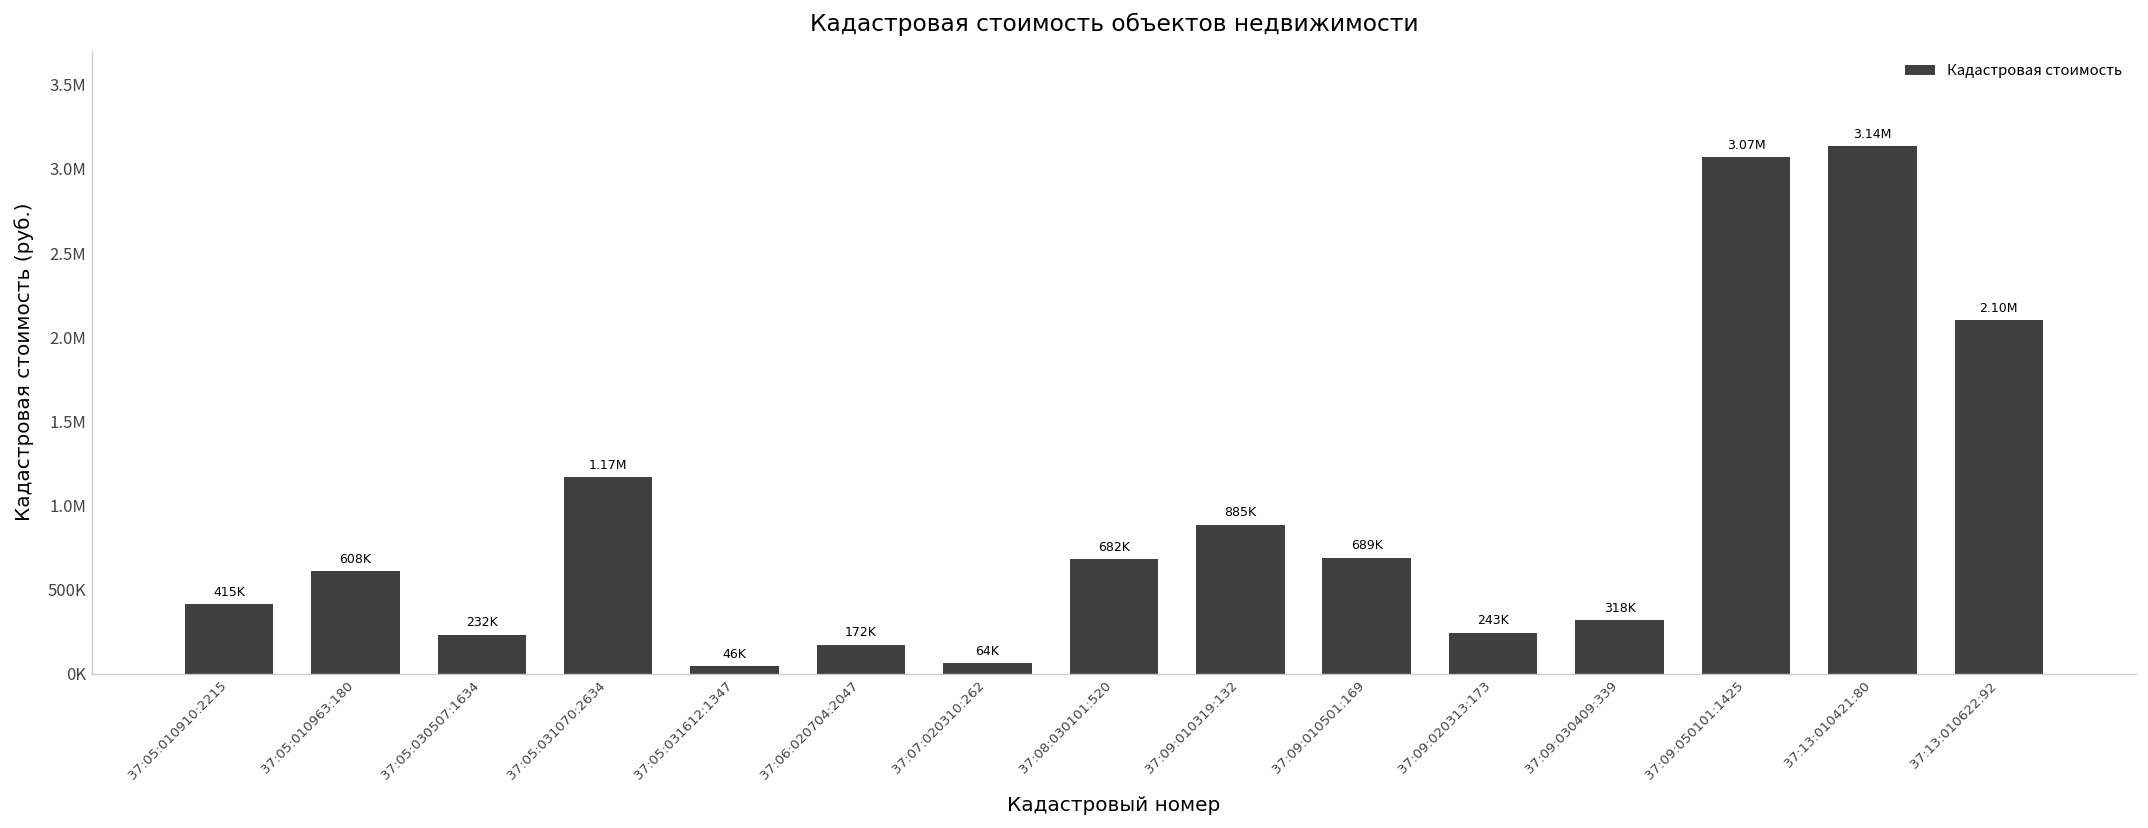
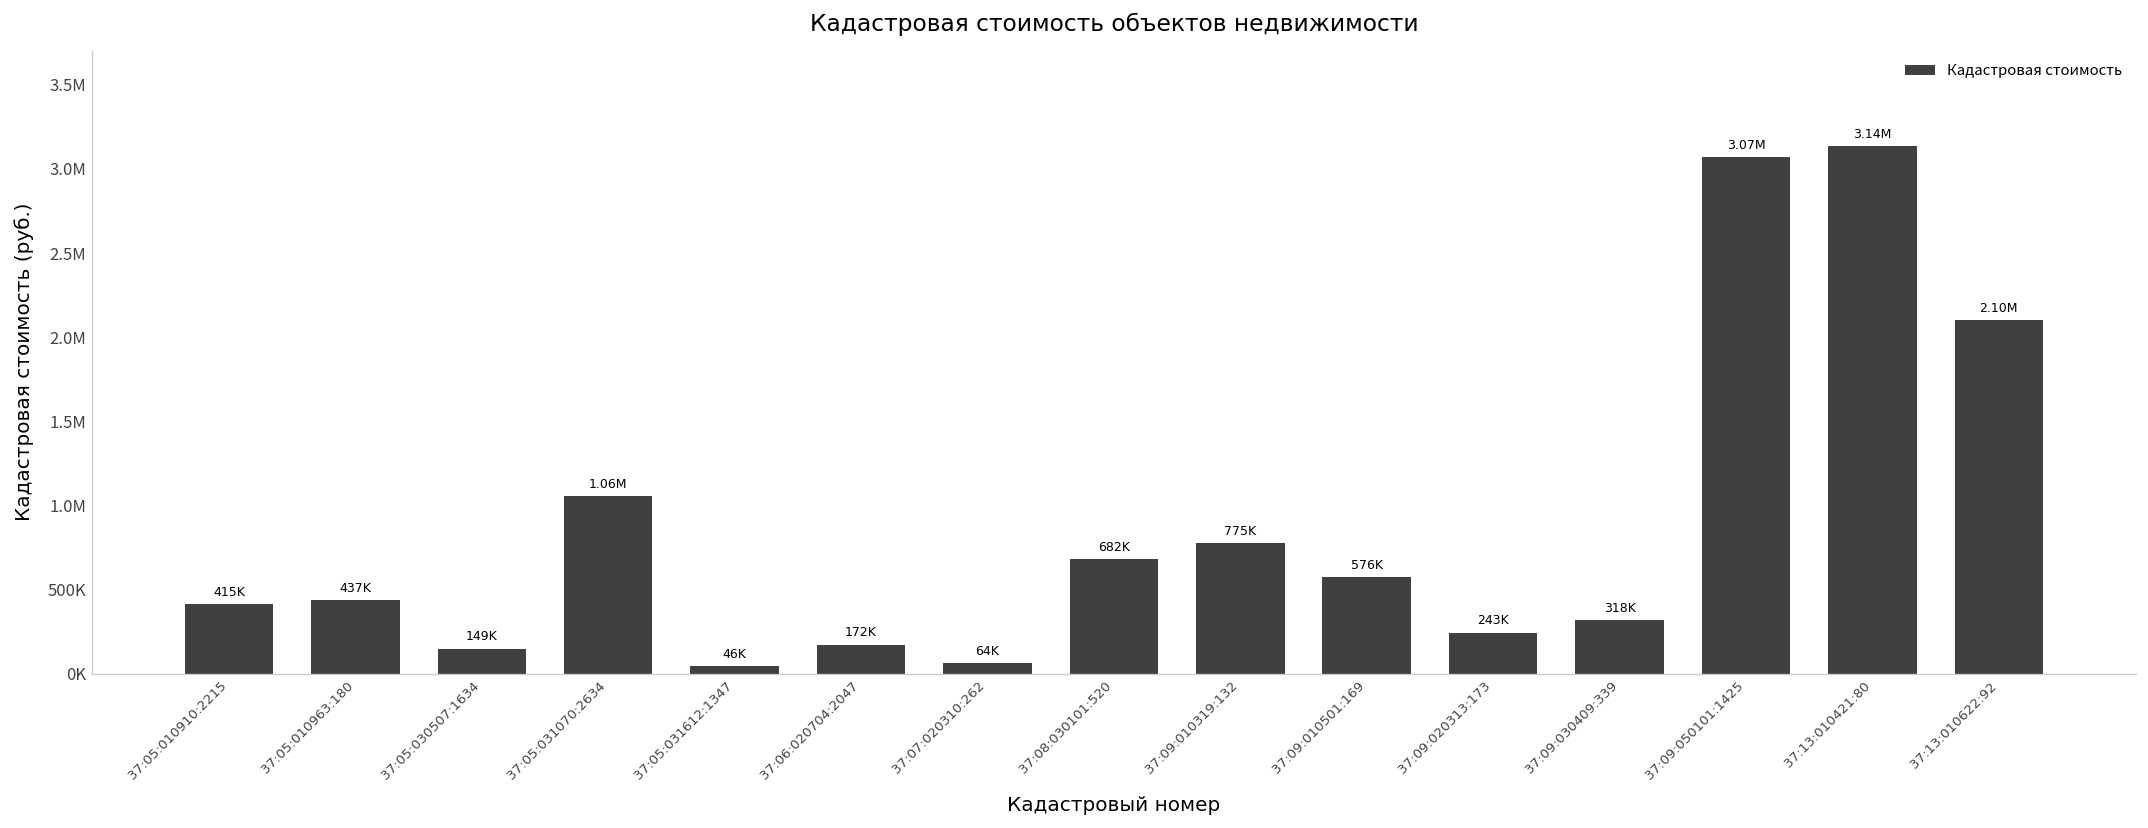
  {
    "37:05:010910:2215": "415K",
-   "37:05:010963:180": "608K",
-   "37:05:030507:1634": "232K",
-   "37:05:031070:2634": "1.17M",
+   "37:05:010963:180": "437K",
+   "37:05:030507:1634": "149K",
+   "37:05:031070:2634": "1.06M",
    "37:05:031612:1347": "46K",
    "37:06:020704:2047": "172K",
    "37:07:020310:262": "64K",
    "37:08:030101:520": "682K",
-   "37:09:010319:132": "885K",
-   "37:09:010501:169": "689K",
+   "37:09:010319:132": "775K",
+   "37:09:010501:169": "576K",
    "37:09:020313:173": "243K",
    "37:09:030409:339": "318K",
    "37:09:050101:1425": "3.07M",
    "37:13:010421:80": "3.14M",
    "37:13:010622:92": "2.10M"
  }
